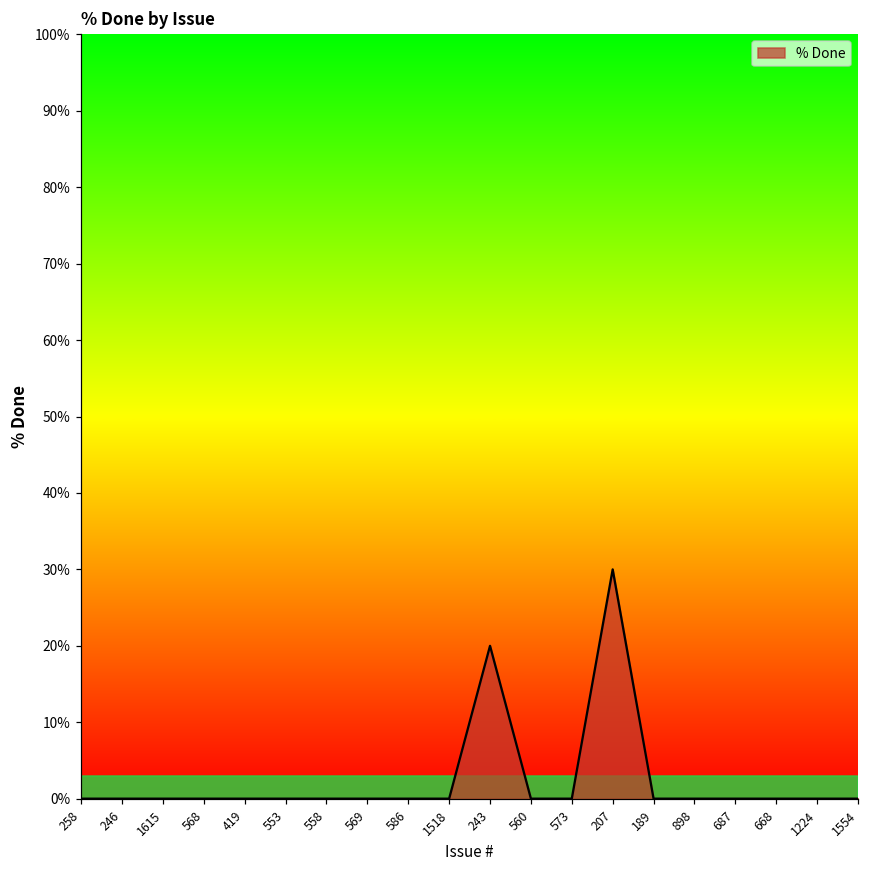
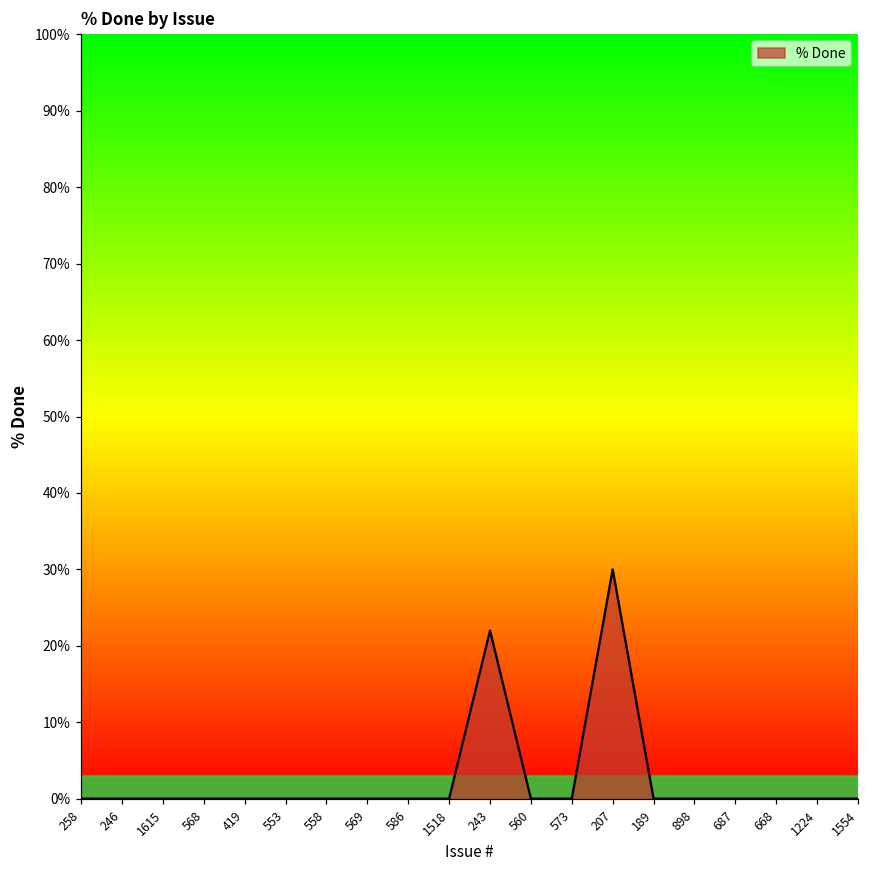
  {
-   "243": "20%",
+   "243": "22%",
    "207": "30%"
  }
